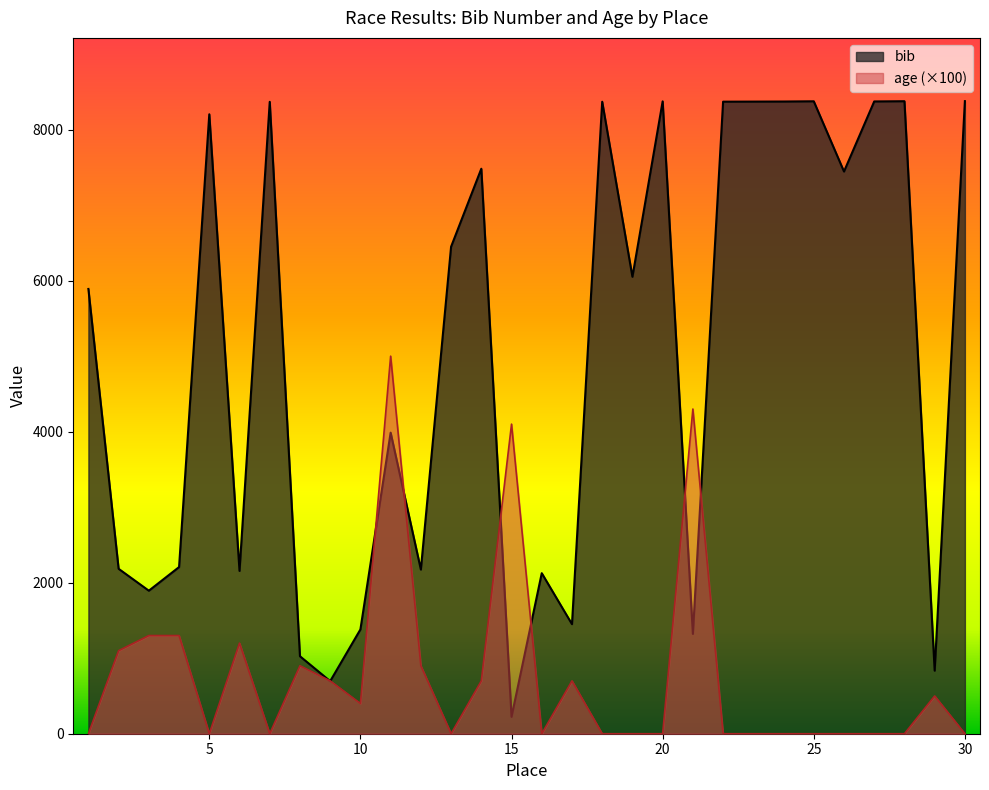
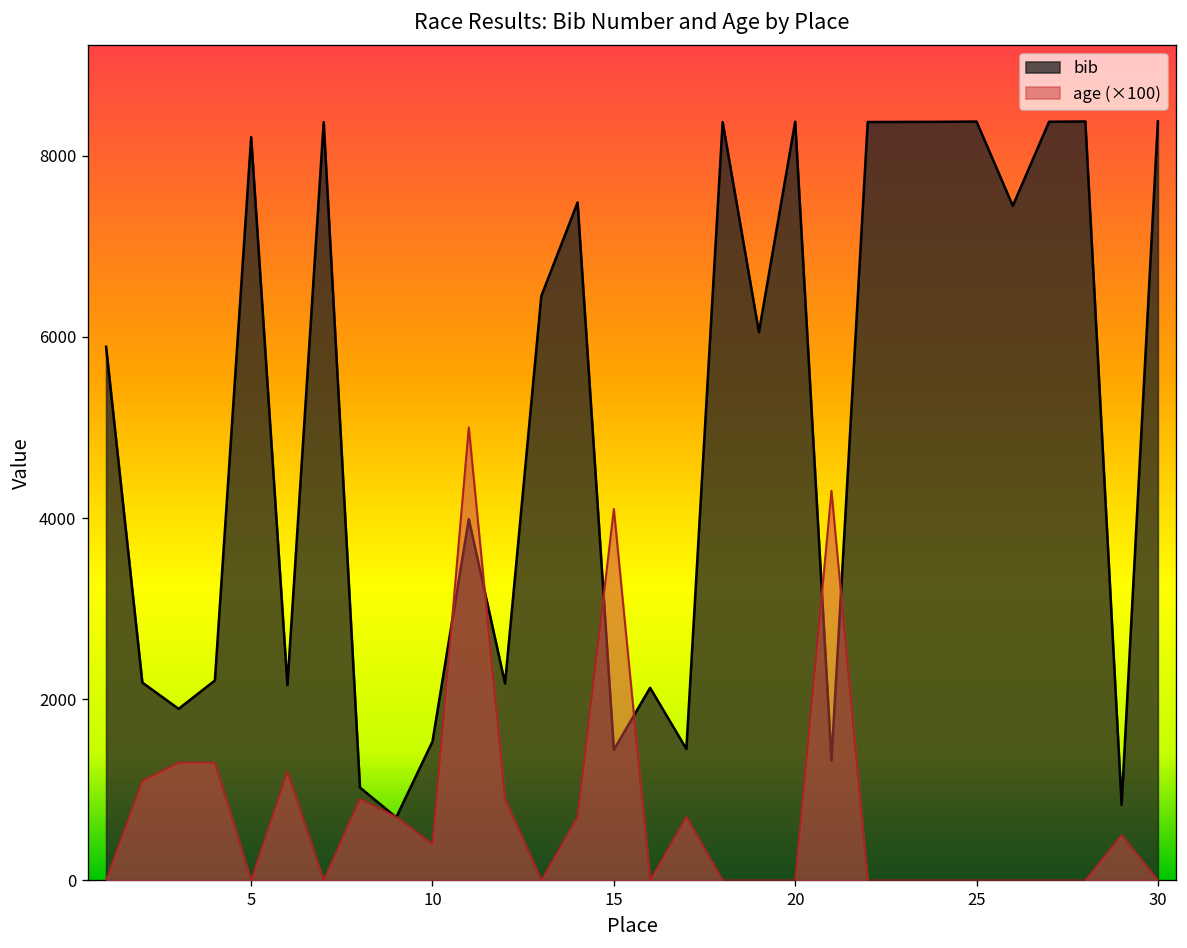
  {
    "bib": {
      "5": 8200,
-     "10": 1400,
-     "15": 200,
+     "10": 1500,
+     "15": 1400,
      "20": 8400,
      "25": 8400,
      "30": 8400
    },
    "age (×100)": {
      "5": 0,
      "10": 400,
      "15": 4100,
      "20": 0,
      "25": 0,
      "30": 0
    }
  }
